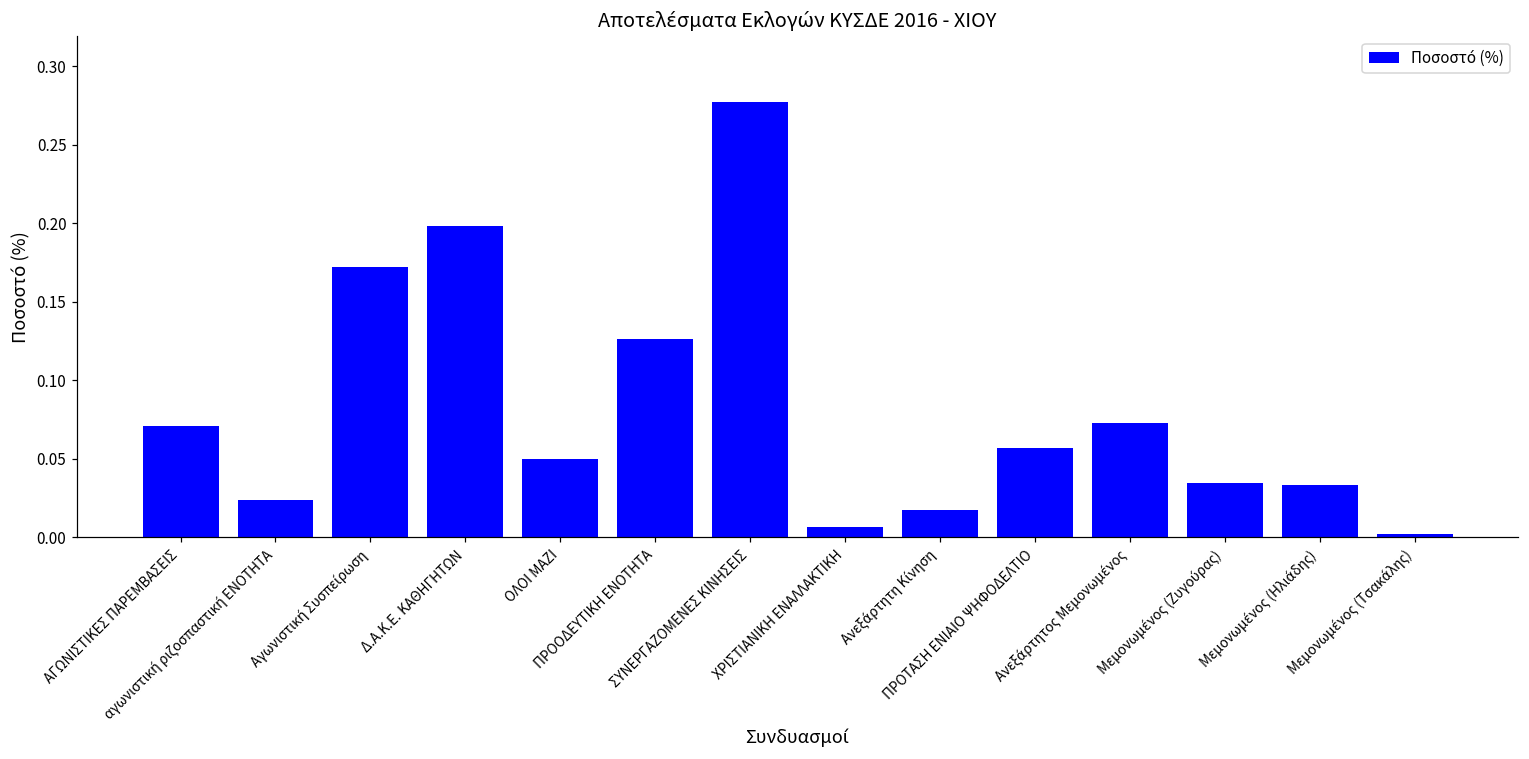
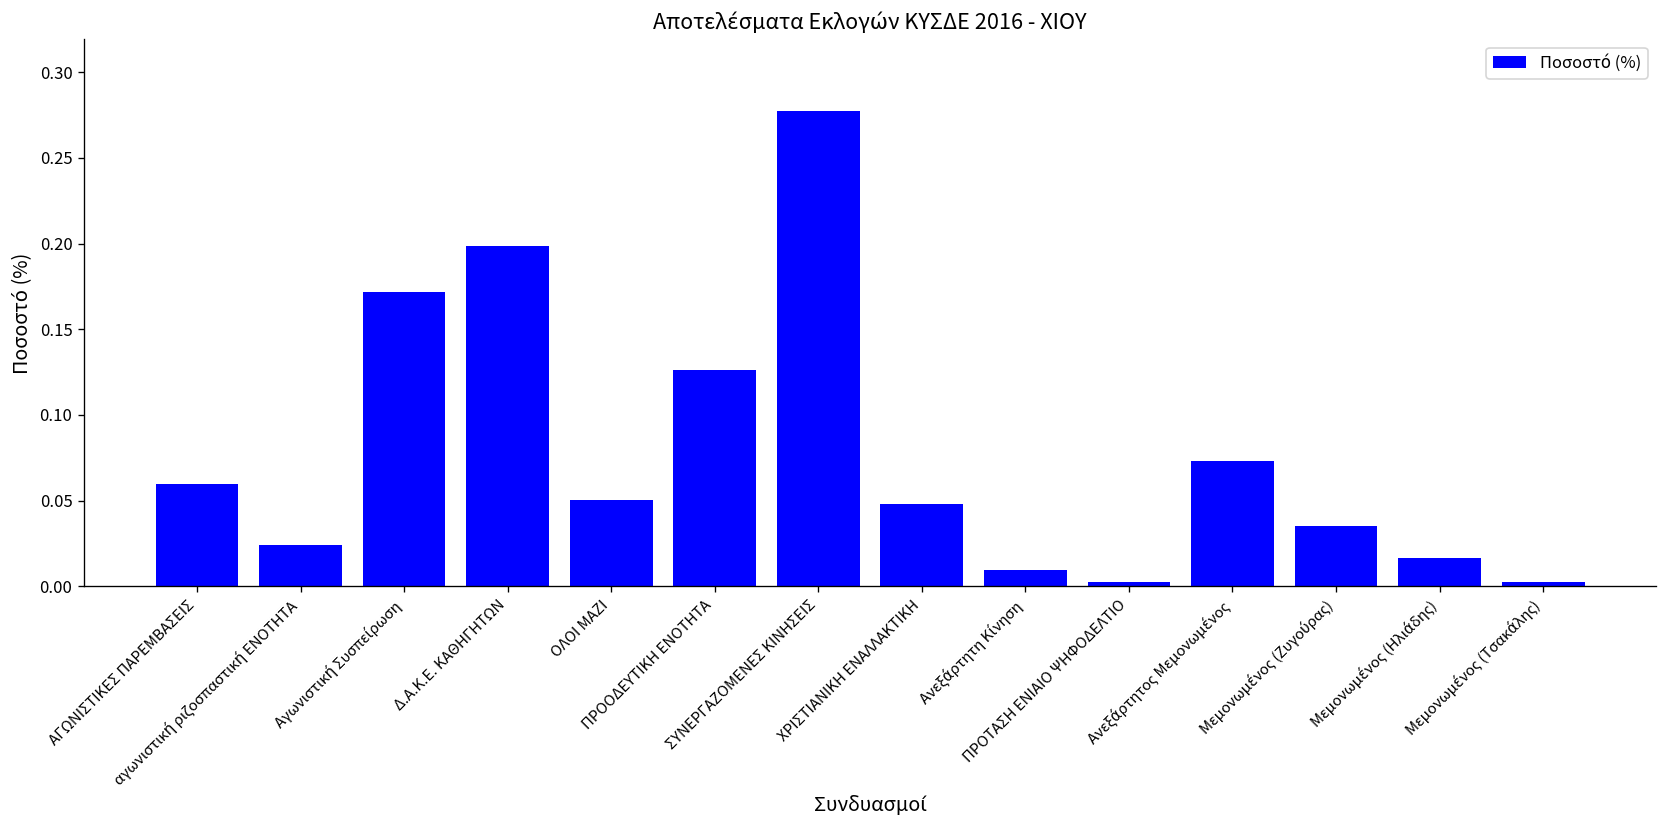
  {
-   "ΑΓΩΝΙΣΤΙΚΕΣ ΠΑΡΕΜΒΑΣΕΙΣ": 0.071,
+   "ΑΓΩΝΙΣΤΙΚΕΣ ΠΑΡΕΜΒΑΣΕΙΣ": 0.060,
    "αγωνιστική ριζοσπαστική ΕΝΟΤΗΤΑ": 0.024,
    "Αγωνιστική Συσπείρωση": 0.172,
    "Δ.Α.Κ.Ε. ΚΑΘΗΓΗΤΩΝ": 0.199,
    "ΟΛΟΙ ΜΑΖΙ": 0.050,
    "ΠΡΟΟΔΕΥΤΙΚΗ ΕΝΟΤΗΤΑ": 0.126,
    "ΣΥΝΕΡΓΑΖΟΜΕΝΕΣ ΚΙΝΗΣΕΙΣ": 0.278,
-   "ΧΡΙΣΤΙΑΝΙΚΗ ΕΝΑΛΛΑΚΤΙΚΗ": 0.006,
-   "Ανεξάρτητη Κίνηση": 0.017,
-   "ΠΡΟΤΑΣΗ ΕΝΙΑΙΟ ΨΗΦΟΔΕΛΤΙΟ": 0.057,
+   "ΧΡΙΣΤΙΑΝΙΚΗ ΕΝΑΛΛΑΚΤΙΚΗ": 0.048,
+   "Ανεξάρτητη Κίνηση": 0.010,
+   "ΠΡΟΤΑΣΗ ΕΝΙΑΙΟ ΨΗΦΟΔΕΛΤΙΟ": 0.002,
    "Ανεξάρτητος Μεμονωμένος": 0.073,
    "Μεμονωμένος (Ζυγούρας)": 0.035,
-   "Μεμονωμένος (Ηλιάδης)": 0.033,
+   "Μεμονωμένος (Ηλιάδης)": 0.017,
    "Μεμονωμένος (Τσακάλης)": 0.002
  }
